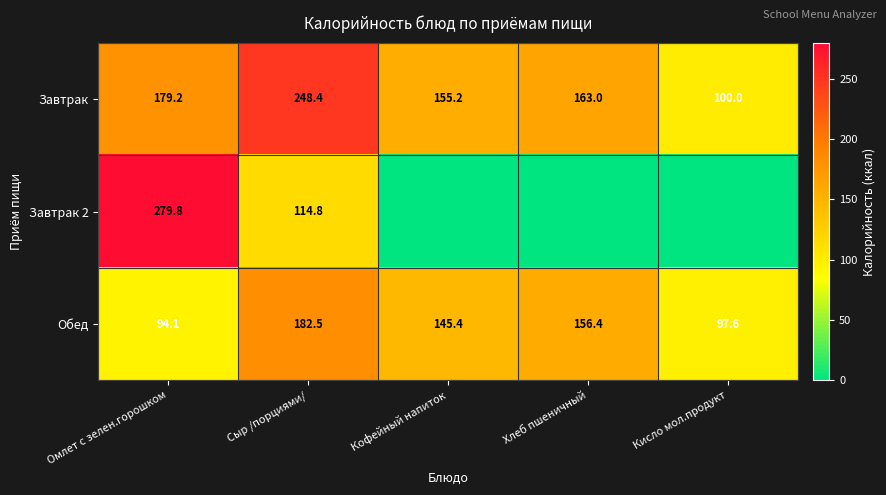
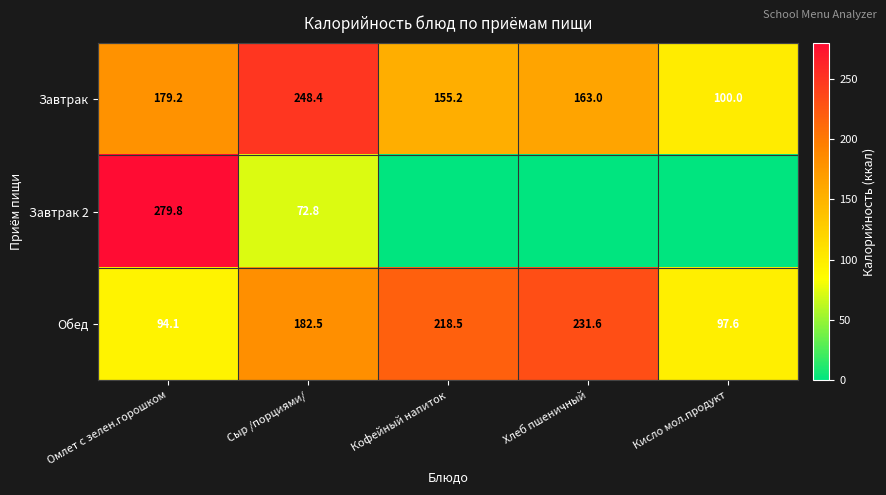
  {
    "Завтрак": {
      "Омлет с зелен.горошком": 179.2,
      "Сыр /порциями/": 248.4,
      "Кофейный напиток": 155.2,
      "Хлеб пшеничный": 163.0,
      "Кисло мол.продукт": 100.0
    },
    "Завтрак 2": {
      "Омлет с зелен.горошком": 279.8,
-     "Сыр /порциями/": 114.8
+     "Сыр /порциями/": 72.8
    },
    "Обед": {
      "Омлет с зелен.горошком": 94.1,
      "Сыр /порциями/": 182.5,
-     "Кофейный напиток": 145.4,
-     "Хлеб пшеничный": 156.4,
+     "Кофейный напиток": 218.5,
+     "Хлеб пшеничный": 231.6,
      "Кисло мол.продукт": 97.6
    }
  }
